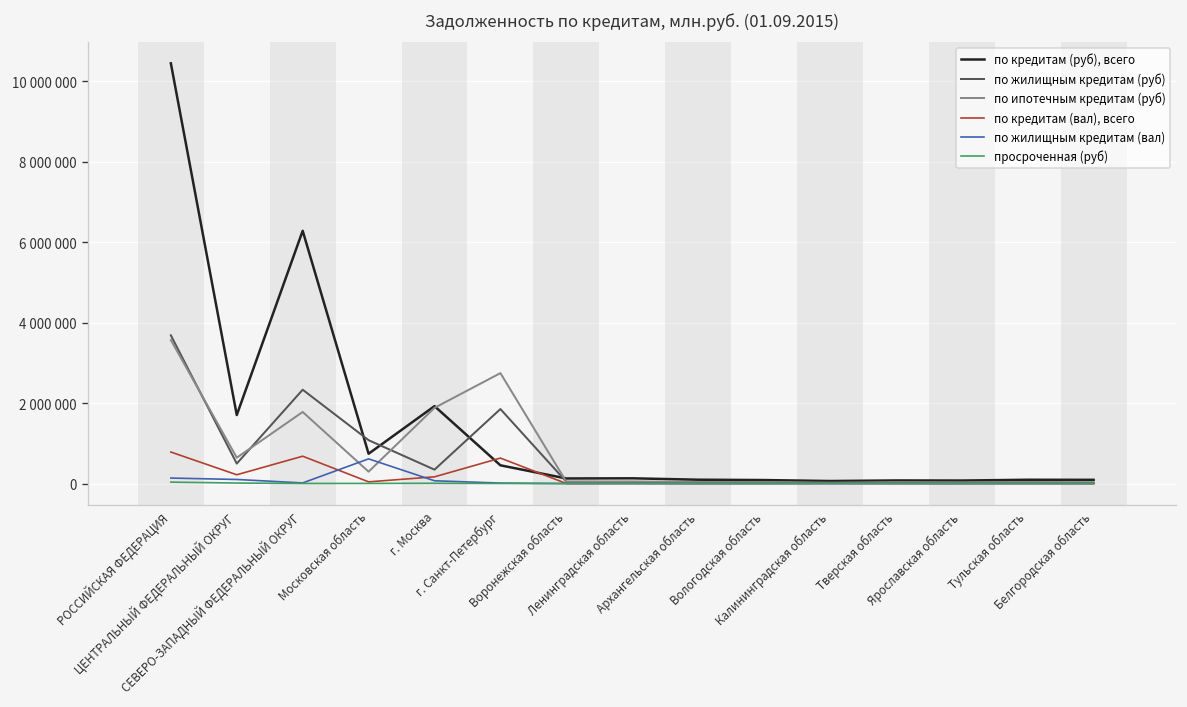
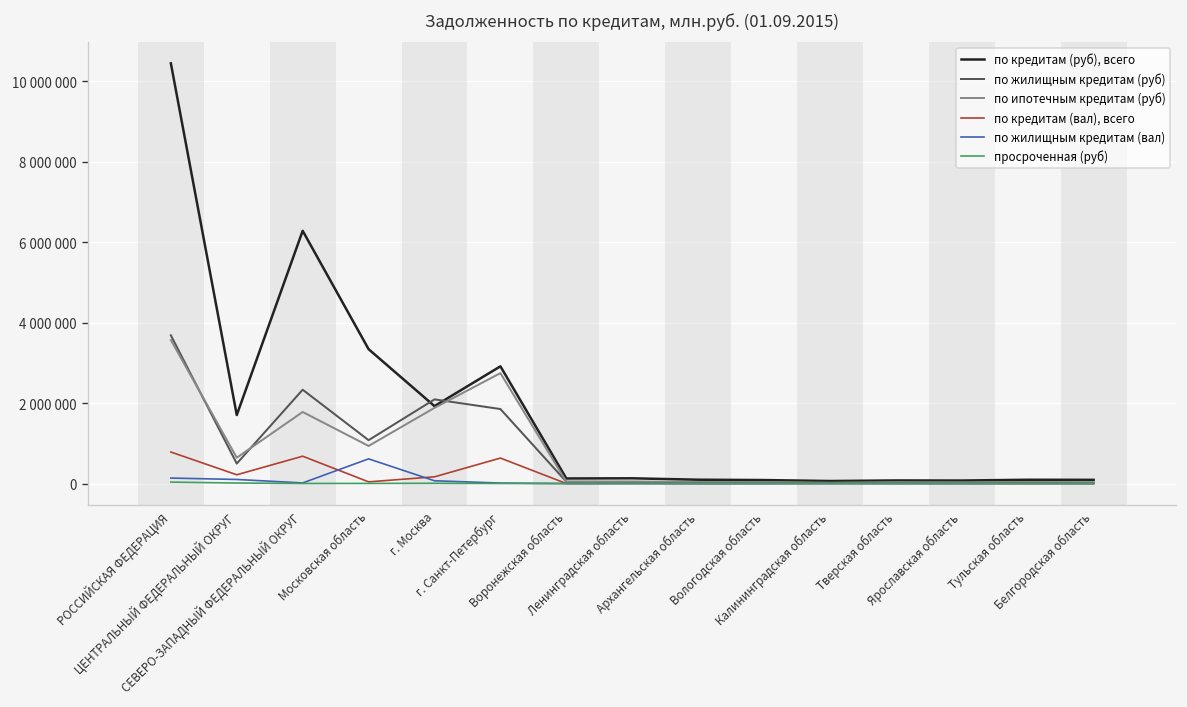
  {
    "по кредитам (руб), всего": {
      "РОССИЙСКАЯ ФЕДЕРАЦИЯ": 10400000,
      "ЦЕНТРАЛЬНЫЙ ФЕДЕРАЛЬНЫЙ ОКРУГ": 1700000,
      "СЕВЕРО-ЗАПАДНЫЙ ФЕДЕРАЛЬНЫЙ ОКРУГ": 6300000,
-     "Московская область": 700000,
-     "г. Санкт-Петербург": 500000,
+     "Московская область": 3300000,
+     "г. Санкт-Петербург": 2900000,
      "Воронежская область": 100000,
      "Ленинградская область": 100000
    },
    "по жилищным кредитам (руб)": {
      "РОССИЙСКАЯ ФЕДЕРАЦИЯ": 3700000,
      "ЦЕНТРАЛЬНЫЙ ФЕДЕРАЛЬНЫЙ ОКРУГ": 500000,
      "СЕВЕРО-ЗАПАДНЫЙ ФЕДЕРАЛЬНЫЙ ОКРУГ": 2300000,
      "Московская область": 1100000,
-     "г. Москва": 300000,
+     "г. Москва": 2100000,
      "г. Санкт-Петербург": 1900000
    },
    "по ипотечным кредитам (руб)": {
      "РОССИЙСКАЯ ФЕДЕРАЦИЯ": 3600000,
      "ЦЕНТРАЛЬНЫЙ ФЕДЕРАЛЬНЫЙ ОКРУГ": 600000,
      "СЕВЕРО-ЗАПАДНЫЙ ФЕДЕРАЛЬНЫЙ ОКРУГ": 1800000,
-     "Московская область": 300000,
+     "Московская область": 900000,
      "г. Санкт-Петербург": 2700000
    },
    "по кредитам (вал), всего": {
      "РОССИЙСКАЯ ФЕДЕРАЦИЯ": 800000,
      "ЦЕНТРАЛЬНЫЙ ФЕДЕРАЛЬНЫЙ ОКРУГ": 200000,
      "СЕВЕРО-ЗАПАДНЫЙ ФЕДЕРАЛЬНЫЙ ОКРУГ": 700000,
      "г. Москва": 200000,
      "г. Санкт-Петербург": 600000
    },
    "по жилищным кредитам (вал)": {
      "РОССИЙСКАЯ ФЕДЕРАЦИЯ": 100000,
      "ЦЕНТРАЛЬНЫЙ ФЕДЕРАЛЬНЫЙ ОКРУГ": 100000,
      "Московская область": 600000
    },
    "просроченная (руб)": {
      "РОССИЙСКАЯ ФЕДЕРАЦИЯ": 0,
      "ЦЕНТРАЛЬНЫЙ ФЕДЕРАЛЬНЫЙ ОКРУГ": 0
    }
  }
